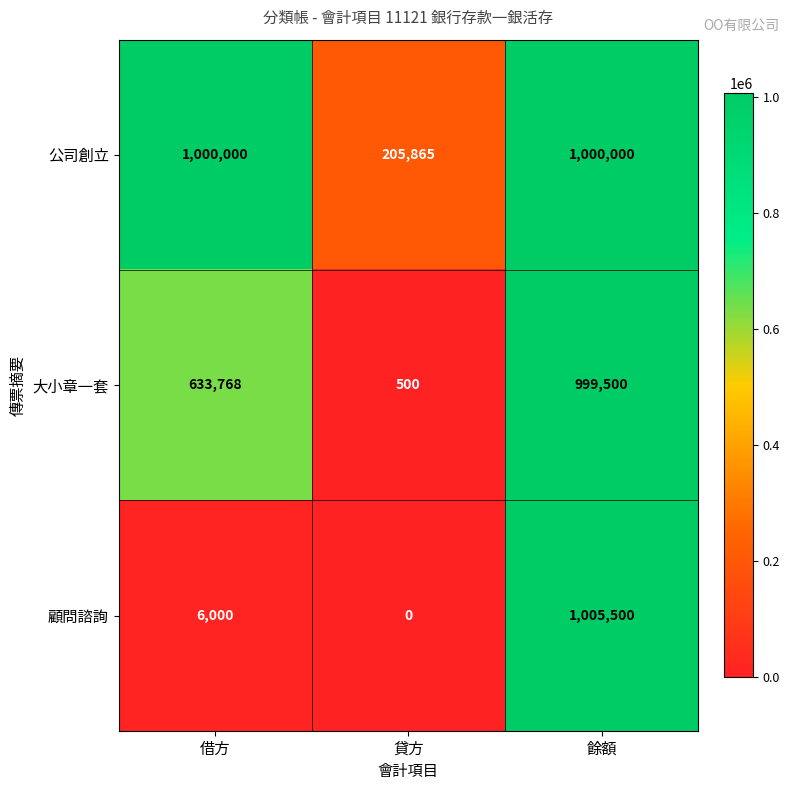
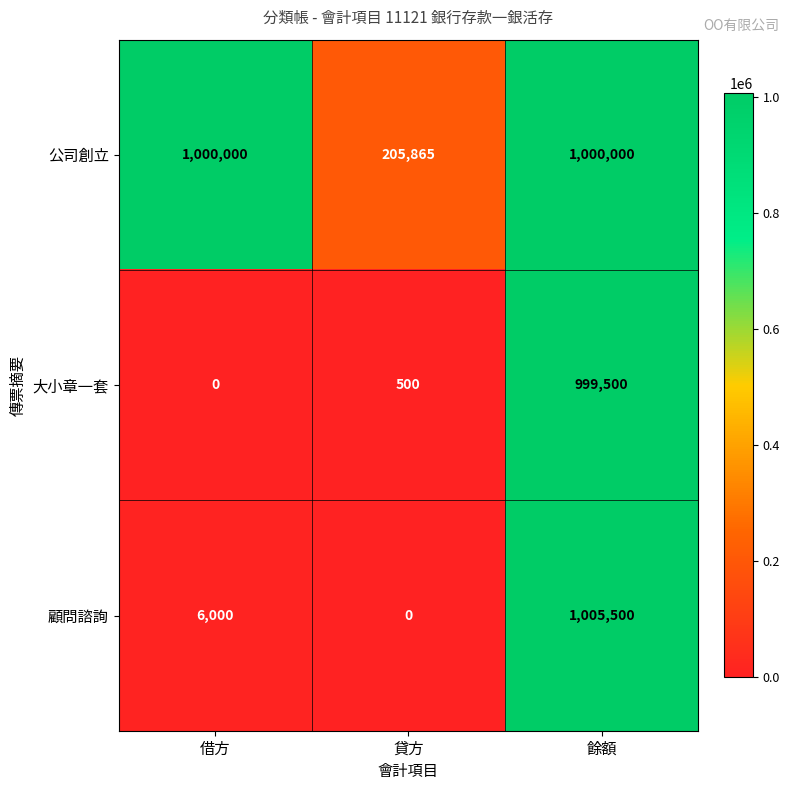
  {
    "公司創立": {
      "借方": "1,000,000",
      "貸方": "205,865",
      "餘額": "1,000,000"
    },
    "大小章一套": {
-     "借方": "633,768",
+     "借方": "0",
      "貸方": "500",
      "餘額": "999,500"
    },
    "顧問諮詢": {
      "借方": "6,000",
      "貸方": "0",
      "餘額": "1,005,500"
    }
  }
